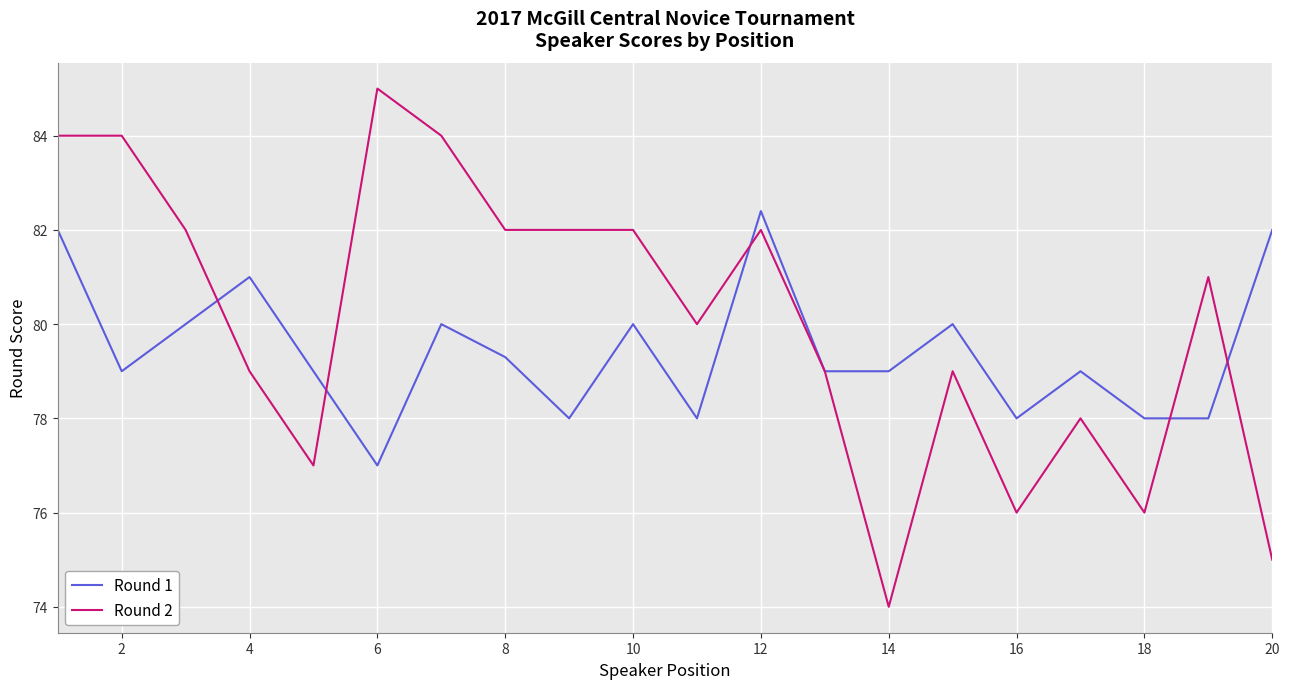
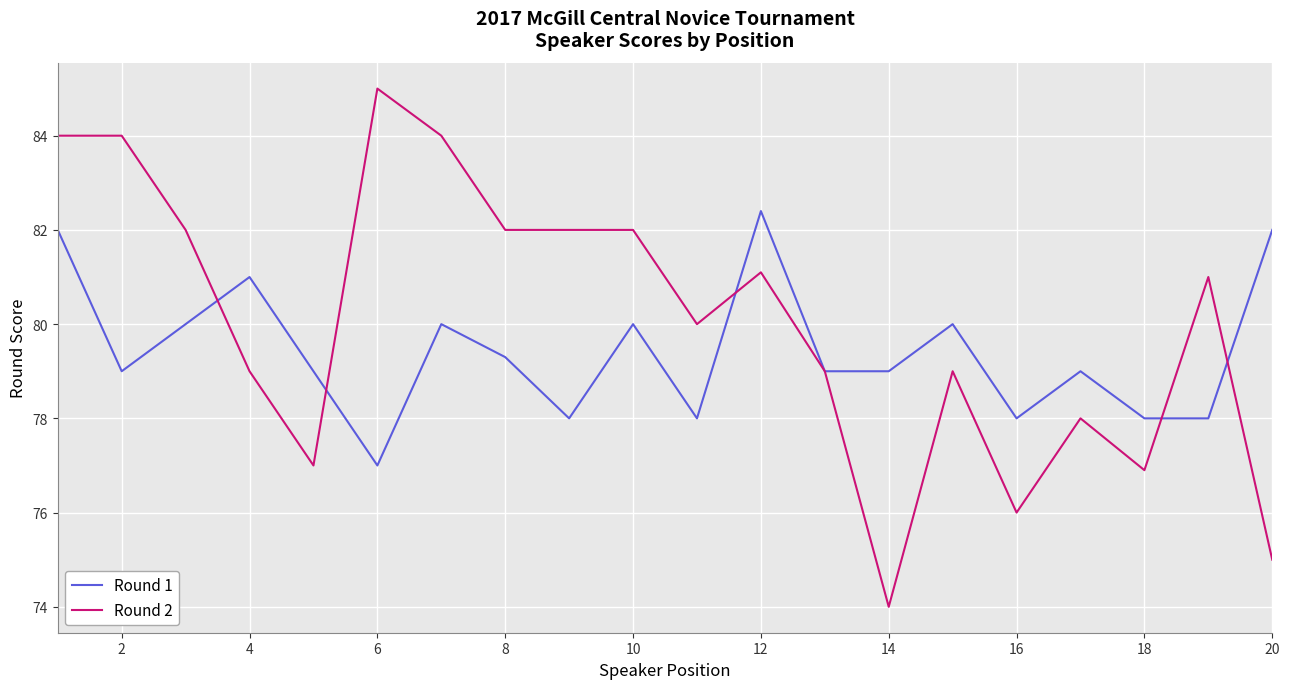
  {
    "Round 1": {
      "2": 79.0,
      "4": 81.0,
      "6": 77.0,
      "8": 79.3,
      "10": 80.0,
      "12": 82.4,
      "14": 79.0,
      "16": 78.0,
      "18": 78.0,
      "20": 82.0
    },
    "Round 2": {
      "2": 84.0,
      "4": 79.0,
      "6": 85.0,
      "8": 82.0,
      "10": 82.0,
-     "12": 82.0,
+     "12": 81.1,
      "14": 74.0,
      "16": 76.0,
-     "18": 76.0,
+     "18": 76.9,
      "20": 75.0
    }
  }
